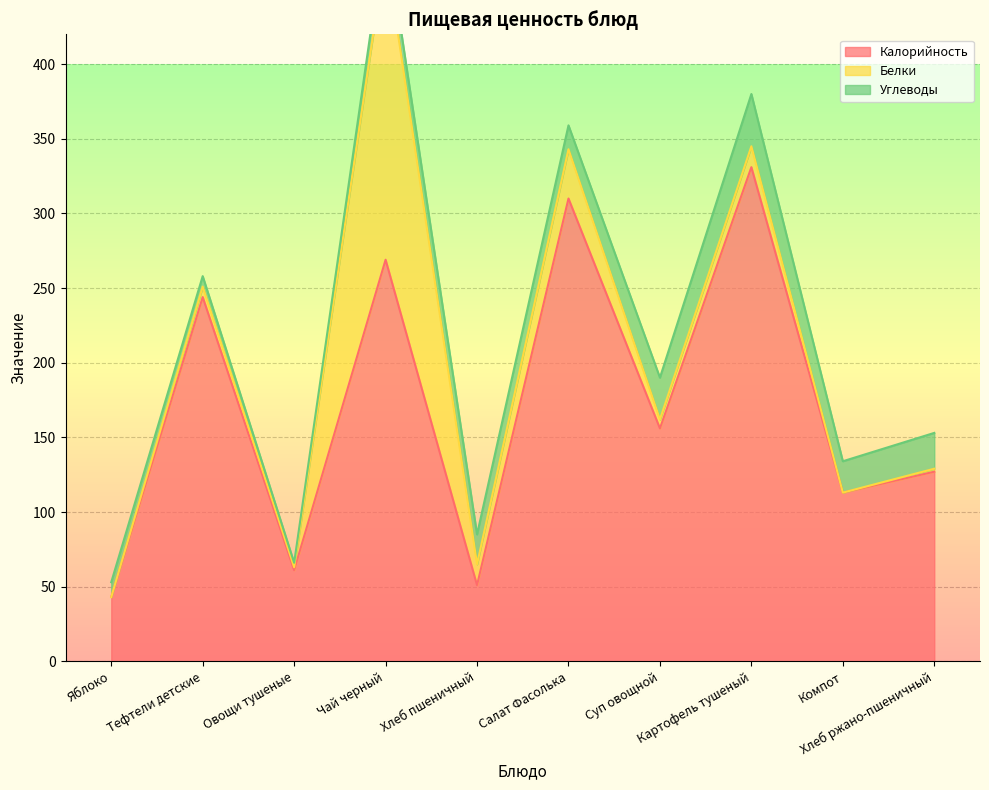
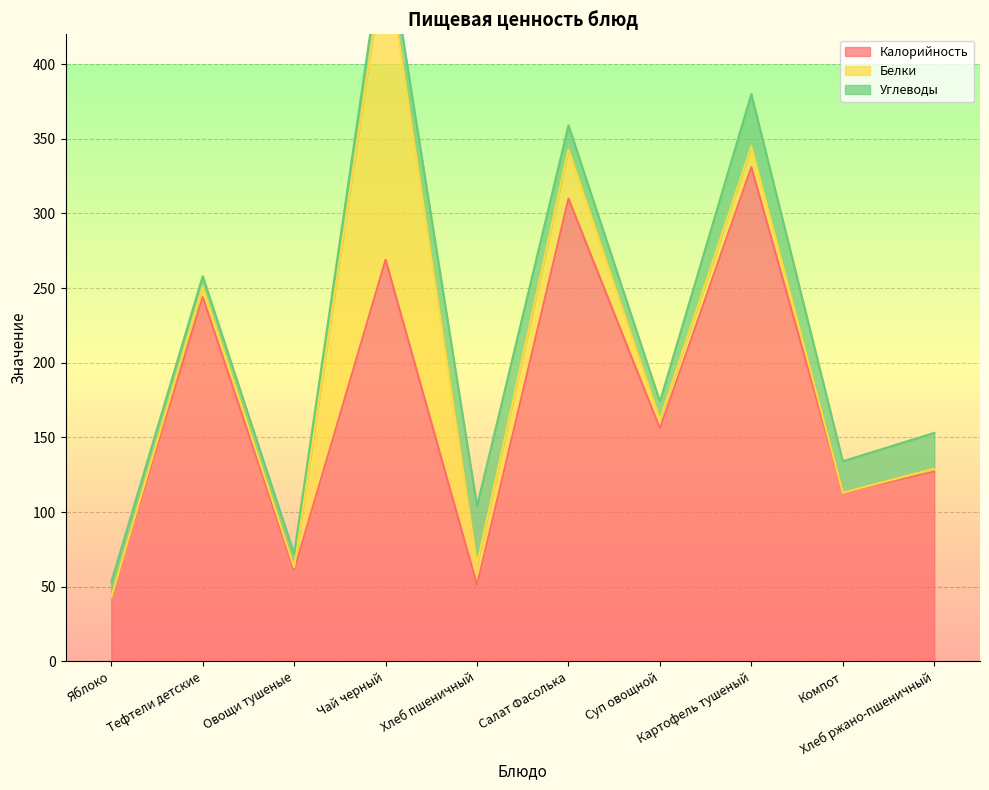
  {
    "Калорийность": {
      "Тефтели детские": 244,
      "Овощи тушеные": 61,
      "Чай черный": 269,
      "Хлеб пшеничный": 51,
      "Салат Фасолька": 310,
      "Суп овощной": 156,
      "Картофель тушеный": 331,
      "Хлеб ржано-пшеничный": 127
    },
    "Белки": {
      "Тефтели детские": 7,
      "Овощи тушеные": 2,
      "Хлеб пшеничный": 14,
      "Салат Фасолька": 33,
      "Суп овощной": 6,
      "Картофель тушеный": 14,
      "Хлеб ржано-пшеничный": 2
    },
    "Углеводы": {
      "Яблоко": 10,
      "Тефтели детские": 7,
-     "Овощи тушеные": 3,
-     "Хлеб пшеничный": 20,
+     "Овощи тушеные": 9,
+     "Хлеб пшеничный": 39,
      "Салат Фасолька": 16,
-     "Суп овощной": 28,
+     "Суп овощной": 12,
      "Картофель тушеный": 35,
      "Компот": 21,
      "Хлеб ржано-пшеничный": 24
    }
  }
